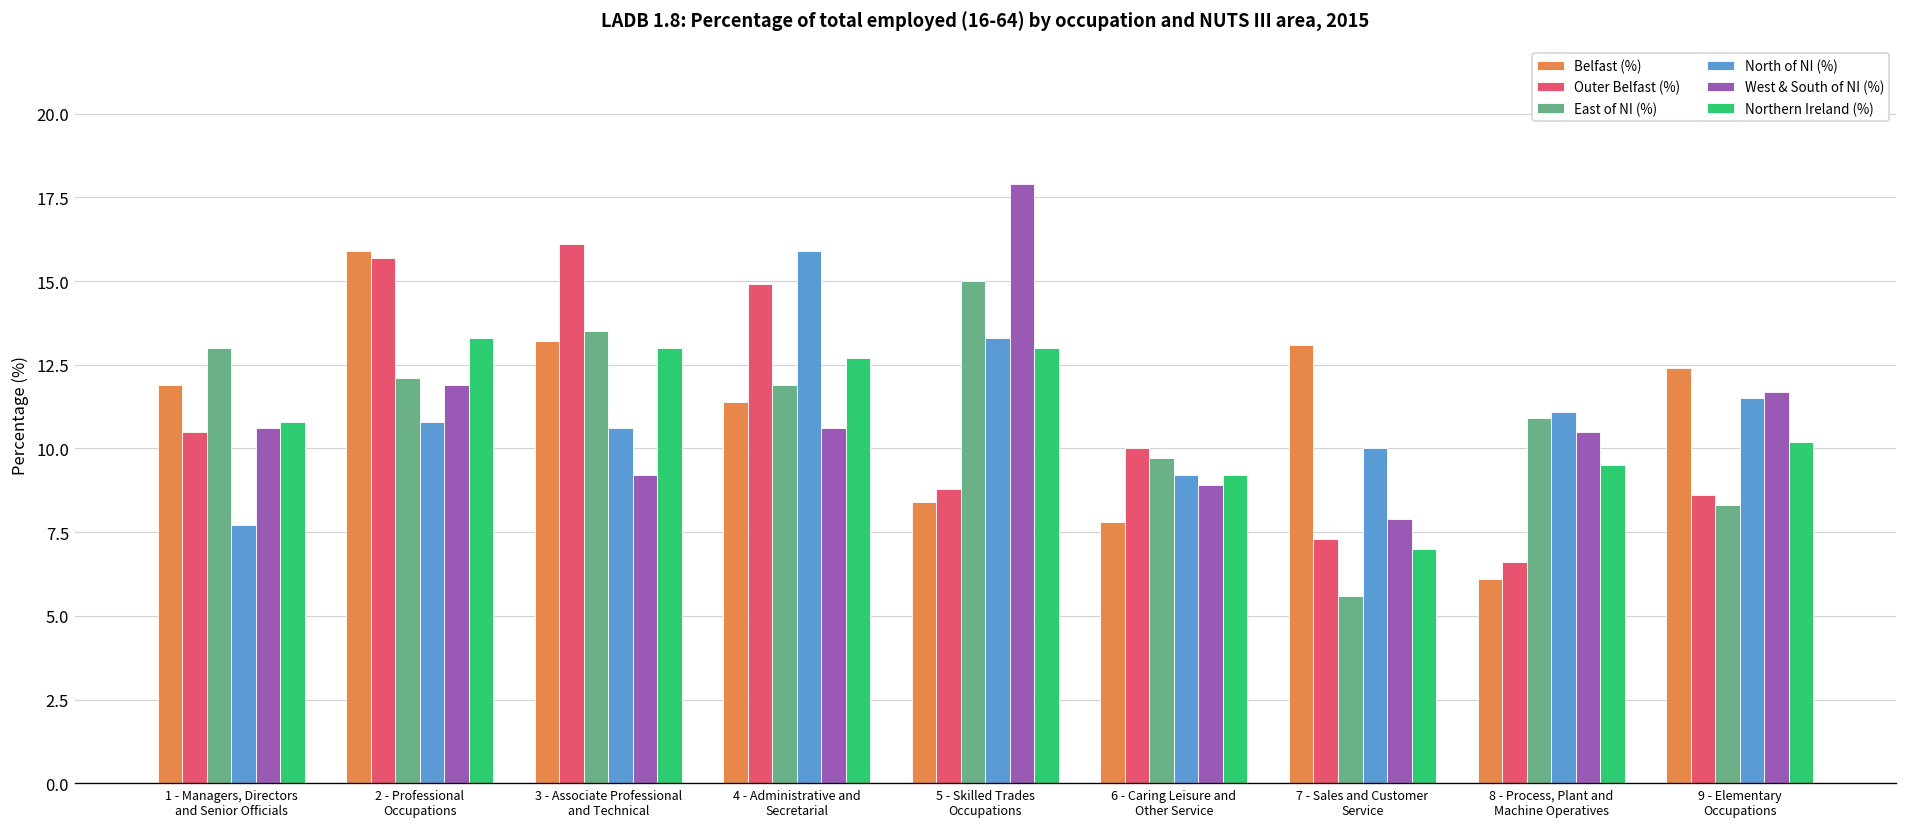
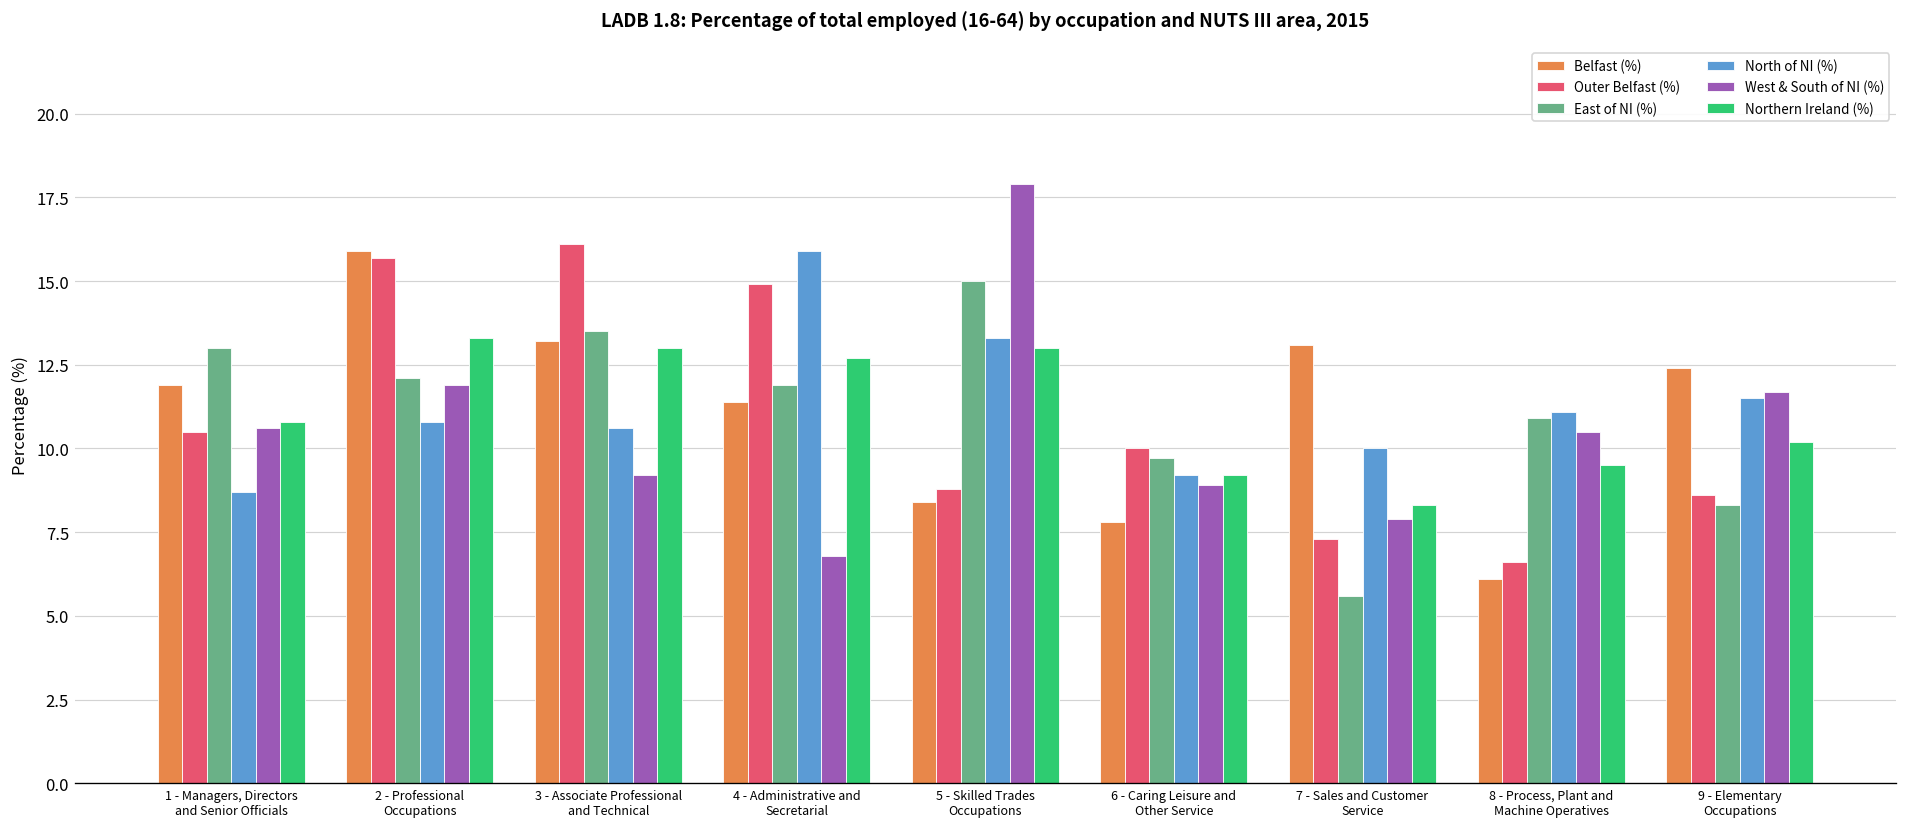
  {
    "Belfast (%)": {
      "1 - Managers, Directors and Senior Officials": 11.9,
      "2 - Professional Occupations": 15.9,
      "3 - Associate Professional and Technical": 13.2,
      "4 - Administrative and Secretarial": 11.4,
      "5 - Skilled Trades Occupations": 8.4,
      "6 - Caring Leisure and Other Service": 7.8,
      "7 - Sales and Customer Service": 13.1,
      "8 - Process, Plant and Machine Operatives": 6.1,
      "9 - Elementary Occupations": 12.4
    },
    "Outer Belfast (%)": {
      "1 - Managers, Directors and Senior Officials": 10.5,
      "2 - Professional Occupations": 15.7,
      "3 - Associate Professional and Technical": 16.1,
      "4 - Administrative and Secretarial": 14.9,
      "5 - Skilled Trades Occupations": 8.8,
      "6 - Caring Leisure and Other Service": 10.0,
      "7 - Sales and Customer Service": 7.3,
      "8 - Process, Plant and Machine Operatives": 6.6,
      "9 - Elementary Occupations": 8.6
    },
    "East of NI (%)": {
      "1 - Managers, Directors and Senior Officials": 13.0,
      "2 - Professional Occupations": 12.1,
      "3 - Associate Professional and Technical": 13.5,
      "4 - Administrative and Secretarial": 11.9,
      "5 - Skilled Trades Occupations": 15.0,
      "6 - Caring Leisure and Other Service": 9.7,
      "7 - Sales and Customer Service": 5.6,
      "8 - Process, Plant and Machine Operatives": 10.9,
      "9 - Elementary Occupations": 8.3
    },
    "North of NI (%)": {
-     "1 - Managers, Directors and Senior Officials": 7.7,
+     "1 - Managers, Directors and Senior Officials": 8.7,
      "2 - Professional Occupations": 10.8,
      "3 - Associate Professional and Technical": 10.6,
      "4 - Administrative and Secretarial": 15.9,
      "5 - Skilled Trades Occupations": 13.3,
      "6 - Caring Leisure and Other Service": 9.2,
      "7 - Sales and Customer Service": 10.0,
      "8 - Process, Plant and Machine Operatives": 11.1,
      "9 - Elementary Occupations": 11.5
    },
    "West & South of NI (%)": {
      "1 - Managers, Directors and Senior Officials": 10.6,
      "2 - Professional Occupations": 11.9,
      "3 - Associate Professional and Technical": 9.2,
-     "4 - Administrative and Secretarial": 10.6,
+     "4 - Administrative and Secretarial": 6.8,
      "5 - Skilled Trades Occupations": 17.9,
      "6 - Caring Leisure and Other Service": 8.9,
      "7 - Sales and Customer Service": 7.9,
      "8 - Process, Plant and Machine Operatives": 10.5,
      "9 - Elementary Occupations": 11.7
    },
    "Northern Ireland (%)": {
      "1 - Managers, Directors and Senior Officials": 10.8,
      "2 - Professional Occupations": 13.3,
      "3 - Associate Professional and Technical": 13.0,
      "4 - Administrative and Secretarial": 12.7,
      "5 - Skilled Trades Occupations": 13.0,
      "6 - Caring Leisure and Other Service": 9.2,
-     "7 - Sales and Customer Service": 7.0,
+     "7 - Sales and Customer Service": 8.3,
      "8 - Process, Plant and Machine Operatives": 9.5,
      "9 - Elementary Occupations": 10.2
    }
  }
